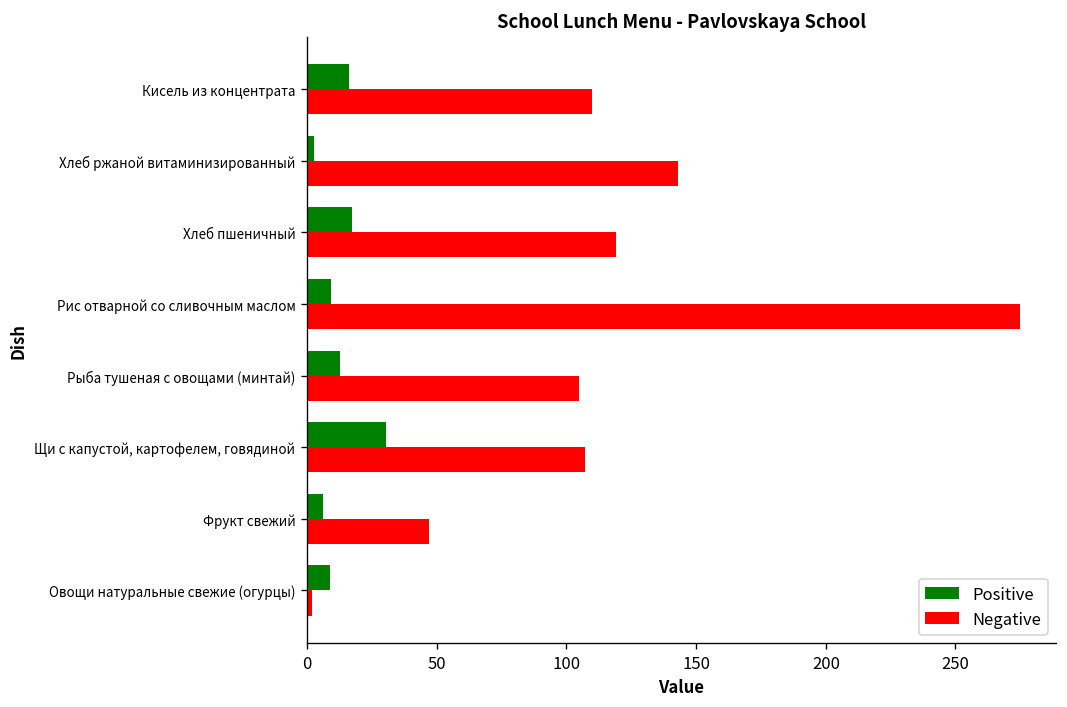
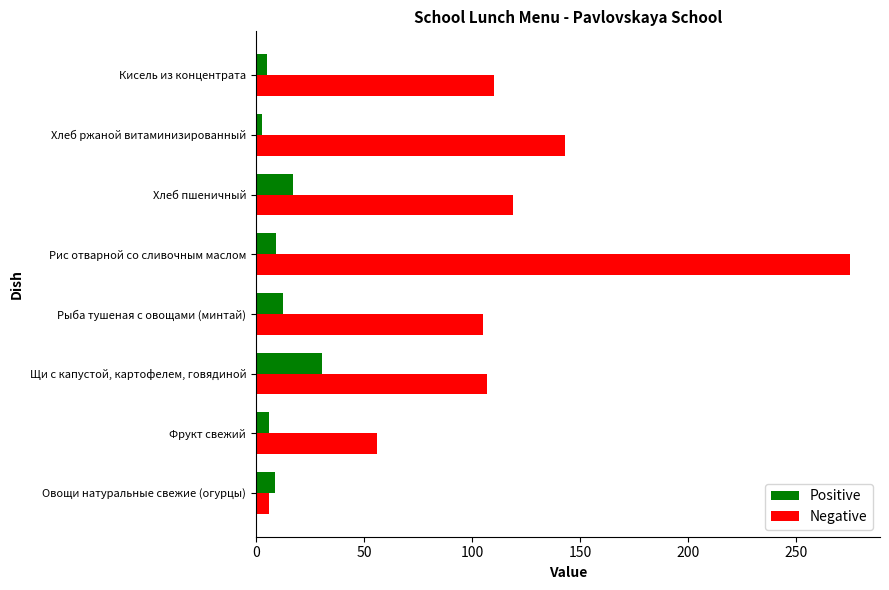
  {
    "Positive": {
-     "Кисель из концентрата": 16,
+     "Кисель из концентрата": 5,
      "Хлеб ржаной витаминизированный": 3,
      "Хлеб пшеничный": 17,
      "Рис отварной со сливочным маслом": 9,
      "Рыба тушеная с овощами (минтай)": 13,
      "Щи с капустой, картофелем, говядиной": 31,
      "Фрукт свежий": 6,
      "Овощи натуральные свежие (огурцы)": 9
    },
    "Negative": {
      "Кисель из концентрата": 110,
      "Хлеб ржаной витаминизированный": 143,
      "Хлеб пшеничный": 119,
      "Рис отварной со сливочным маслом": 275,
      "Рыба тушеная с овощами (минтай)": 105,
      "Щи с капустой, картофелем, говядиной": 107,
-     "Фрукт свежий": 47,
-     "Овощи натуральные свежие (огурцы)": 2
+     "Фрукт свежий": 56,
+     "Овощи натуральные свежие (огурцы)": 6
    }
  }
